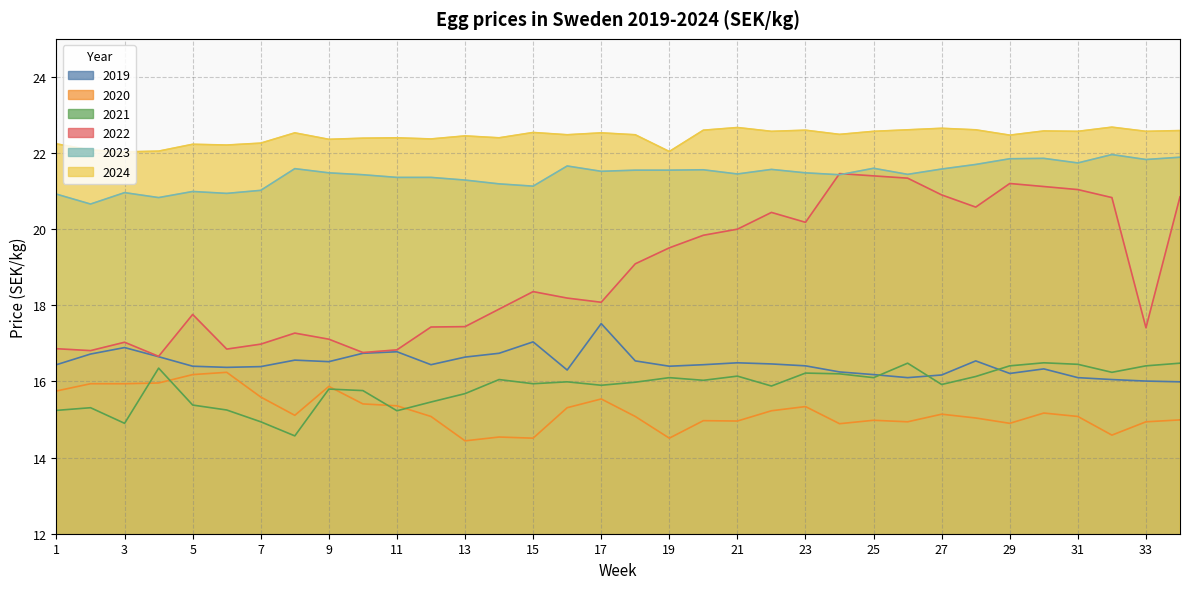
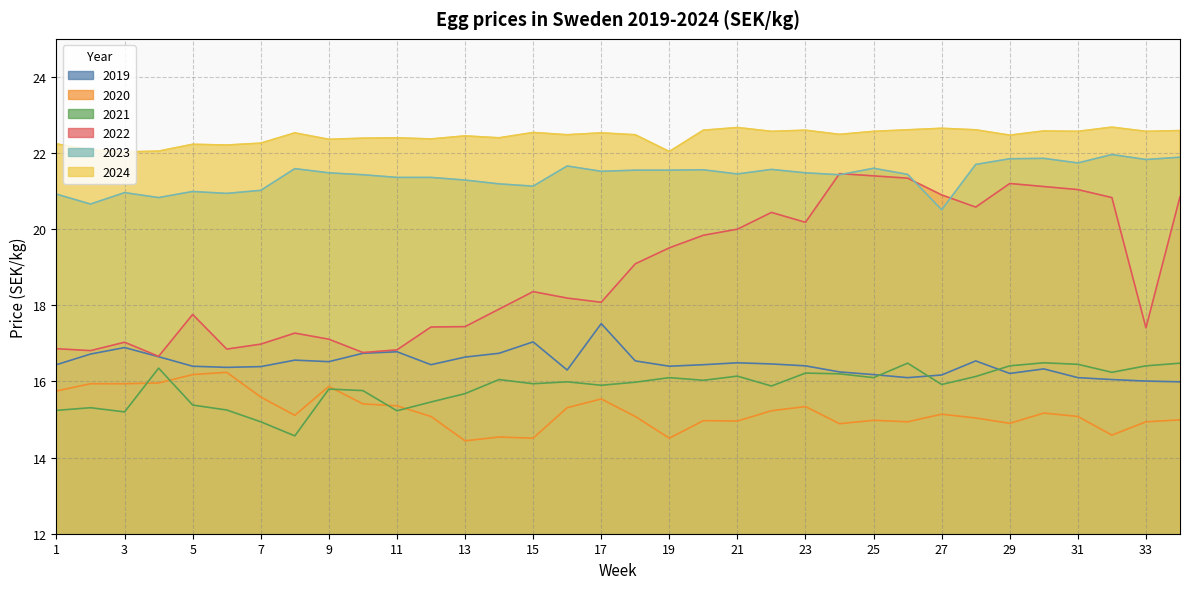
  {
    "2019": {
      "1": 16.4,
      "3": 16.9,
      "5": 16.4,
      "7": 16.4,
      "9": 16.5,
      "13": 16.6,
      "15": 17.0,
      "17": 17.5,
      "19": 16.4,
      "21": 16.5,
      "23": 16.4,
      "25": 16.2,
      "27": 16.2,
      "29": 16.2,
      "31": 16.1,
      "33": 16.0
    },
    "2020": {
      "1": 15.8,
      "3": 15.9,
      "5": 16.2,
      "7": 15.6,
      "9": 15.9,
      "11": 15.4,
      "13": 14.4,
      "15": 14.5,
      "17": 15.5,
      "19": 14.5,
      "21": 15.0,
      "23": 15.3,
      "25": 15.0,
      "27": 15.1,
      "29": 14.9,
      "31": 15.1,
      "33": 14.9
    },
    "2021": {
      "1": 15.2,
-     "3": 14.9,
+     "3": 15.2,
      "5": 15.4,
      "7": 14.9,
      "9": 15.8,
      "11": 15.2,
      "13": 15.7,
      "15": 15.9,
      "17": 15.9,
      "19": 16.1,
      "21": 16.1,
      "23": 16.2,
      "25": 16.1,
      "27": 15.9,
      "29": 16.4,
      "31": 16.5,
      "33": 16.4
    },
    "2022": {
      "1": 16.9,
      "3": 17.0,
      "5": 17.8,
      "7": 17.0,
      "9": 17.1,
      "13": 17.4,
      "15": 18.4,
      "17": 18.1,
      "19": 19.5,
      "21": 20.0,
      "23": 20.2,
      "25": 21.4,
      "27": 20.9,
      "29": 21.2,
      "31": 21.0,
      "33": 17.4
    },
    "2023": {
      "1": 20.9,
      "3": 21.0,
      "5": 21.0,
      "7": 21.0,
      "9": 21.5,
      "11": 21.4,
      "13": 21.3,
      "15": 21.1,
      "17": 21.5,
      "19": 21.6,
      "21": 21.5,
      "23": 21.5,
      "25": 21.6,
-     "27": 21.6,
+     "27": 20.5,
      "29": 21.9,
      "31": 21.7,
      "33": 21.8
    },
    "2024": {
      "1": 22.2,
      "5": 22.2,
      "7": 22.3,
      "9": 22.4,
      "11": 22.4,
      "13": 22.5,
      "15": 22.5,
      "17": 22.5,
      "19": 22.0,
      "21": 22.7,
      "23": 22.6,
      "25": 22.6,
      "27": 22.7,
      "29": 22.5,
      "31": 22.6,
      "33": 22.6
    }
  }
